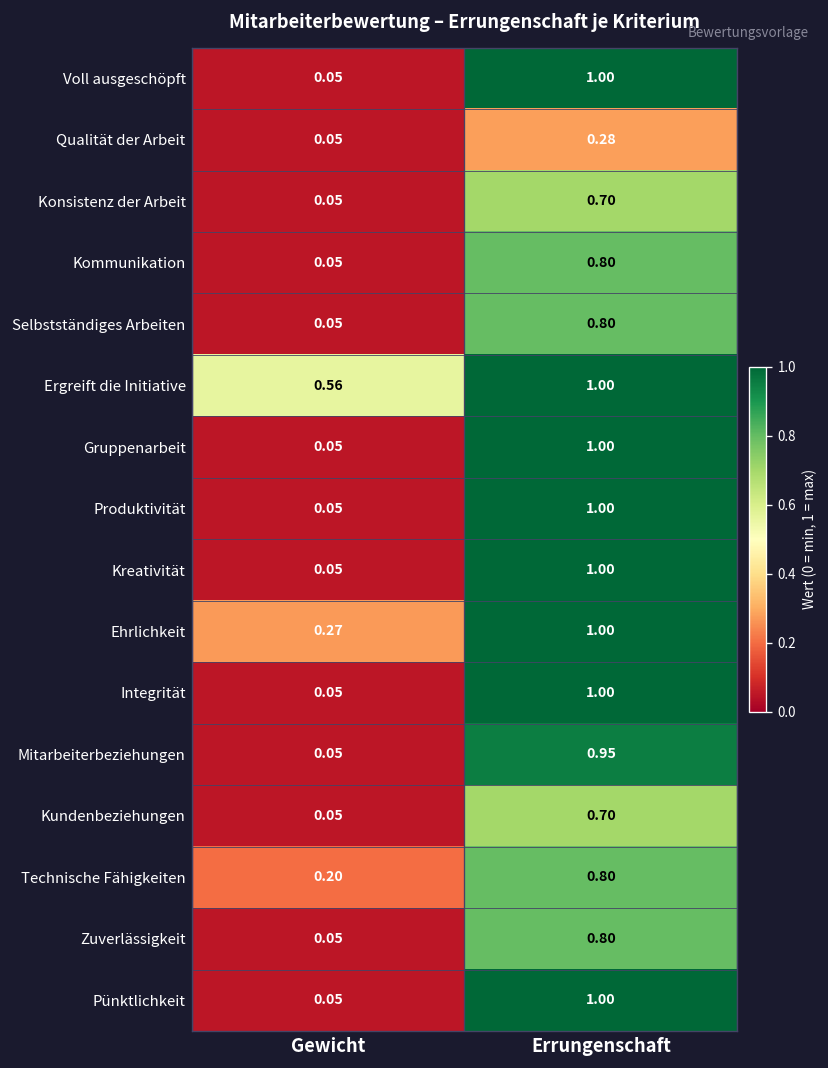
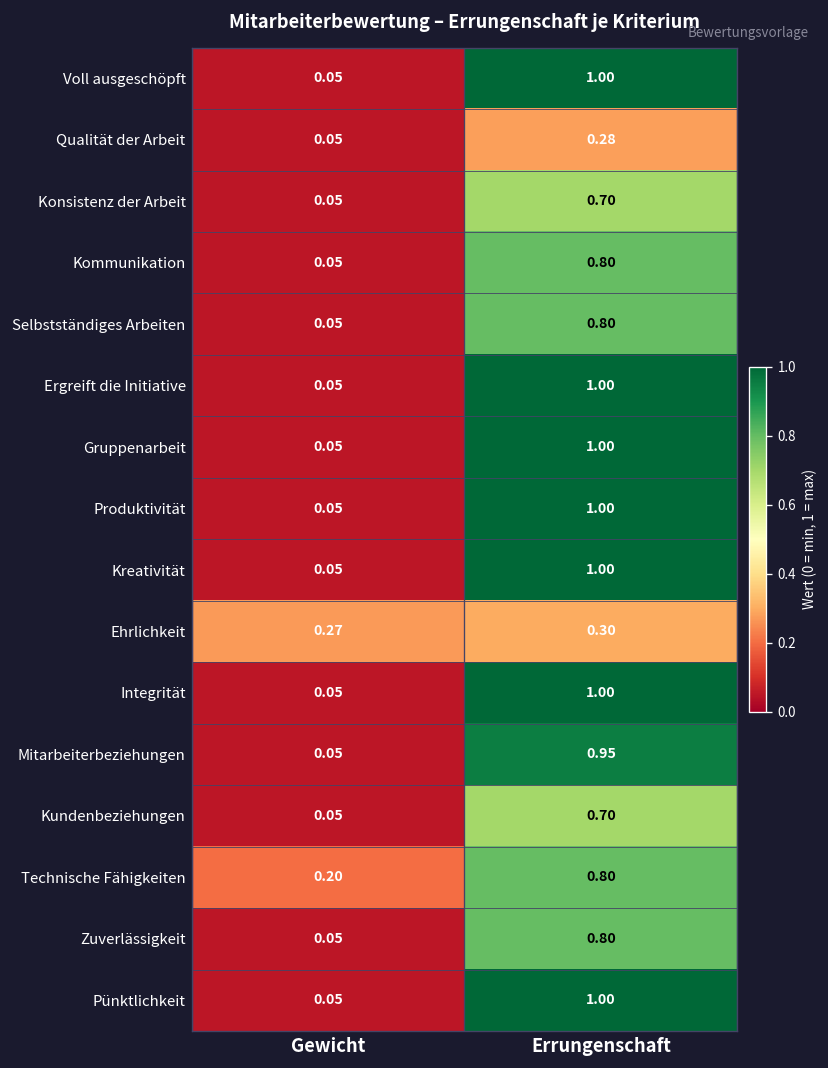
  {
    "Voll ausgeschöpft": {
      "Gewicht": 0.05,
      "Errungenschaft": 1.00
    },
    "Qualität der Arbeit": {
      "Gewicht": 0.05,
      "Errungenschaft": 0.28
    },
    "Konsistenz der Arbeit": {
      "Gewicht": 0.05,
      "Errungenschaft": 0.70
    },
    "Kommunikation": {
      "Gewicht": 0.05,
      "Errungenschaft": 0.80
    },
    "Selbstständiges Arbeiten": {
      "Gewicht": 0.05,
      "Errungenschaft": 0.80
    },
    "Ergreift die Initiative": {
-     "Gewicht": 0.56,
+     "Gewicht": 0.05,
      "Errungenschaft": 1.00
    },
    "Gruppenarbeit": {
      "Gewicht": 0.05,
      "Errungenschaft": 1.00
    },
    "Produktivität": {
      "Gewicht": 0.05,
      "Errungenschaft": 1.00
    },
    "Kreativität": {
      "Gewicht": 0.05,
      "Errungenschaft": 1.00
    },
    "Ehrlichkeit": {
      "Gewicht": 0.27,
-     "Errungenschaft": 1.00
+     "Errungenschaft": 0.30
    },
    "Integrität": {
      "Gewicht": 0.05,
      "Errungenschaft": 1.00
    },
    "Mitarbeiterbeziehungen": {
      "Gewicht": 0.05,
      "Errungenschaft": 0.95
    },
    "Kundenbeziehungen": {
      "Gewicht": 0.05,
      "Errungenschaft": 0.70
    },
    "Technische Fähigkeiten": {
      "Gewicht": 0.20,
      "Errungenschaft": 0.80
    },
    "Zuverlässigkeit": {
      "Gewicht": 0.05,
      "Errungenschaft": 0.80
    },
    "Pünktlichkeit": {
      "Gewicht": 0.05,
      "Errungenschaft": 1.00
    }
  }
